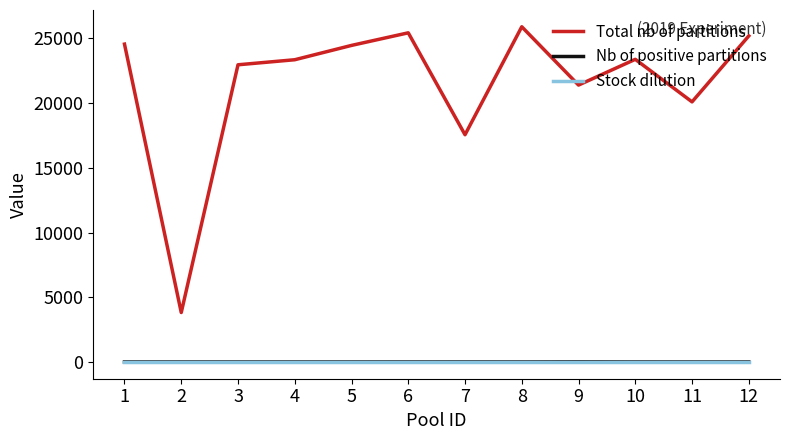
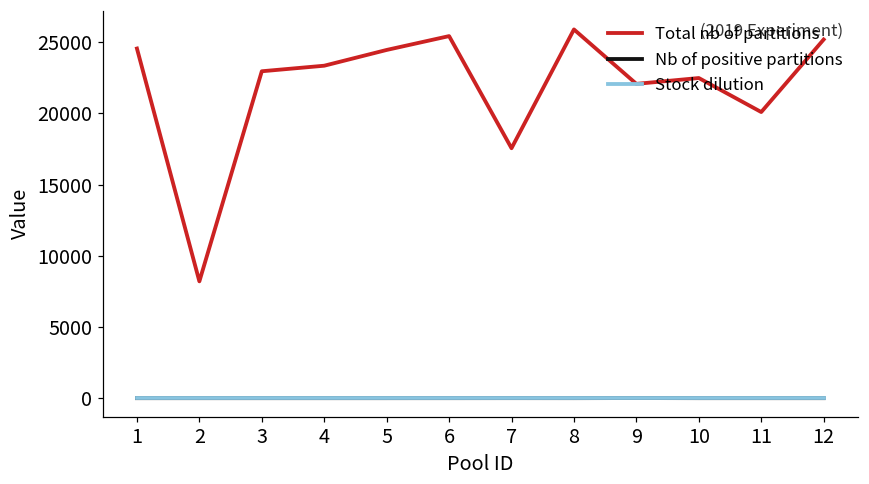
  {
    "Total nb of partitions": {
      "1": 24600,
-     "2": 3800,
+     "2": 8200,
      "3": 23000,
      "4": 23400,
      "5": 24500,
      "6": 25400,
      "7": 17600,
      "8": 25900,
-     "9": 21400,
-     "10": 23400,
+     "9": 22100,
+     "10": 22500,
      "11": 20100
    },
    "Stock dilution": {
      "1": 0,
      "2": 0,
      "3": 0,
      "4": 0,
      "5": 0,
      "6": 0,
      "7": 0,
      "8": 0,
      "9": 0,
      "10": 0,
      "11": 0,
      "12": 0
    }
  }
